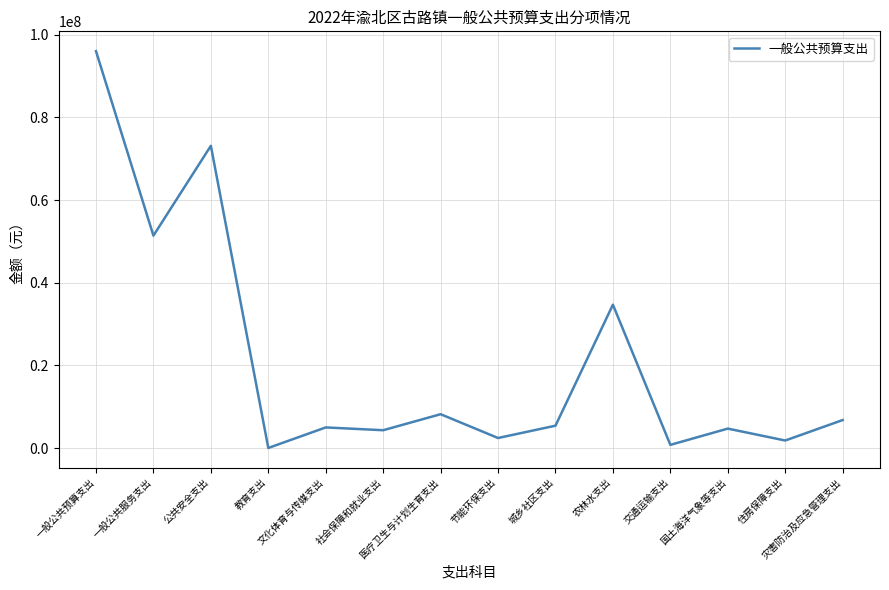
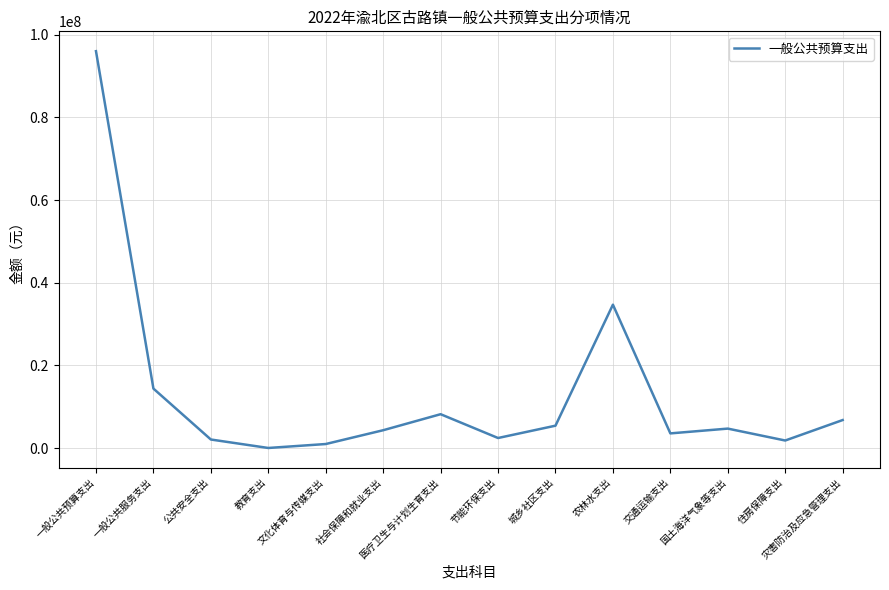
  {
    "一般公共预算支出": 96000000,
-   "一般公共服务支出": 51000000,
-   "公共安全支出": 73000000,
+   "一般公共服务支出": 14000000,
+   "公共安全支出": 2000000,
    "教育支出": 0,
-   "文化体育与传媒支出": 5000000,
+   "文化体育与传媒支出": 1000000,
    "社会保障和就业支出": 4000000,
    "医疗卫生与计划生育支出": 8000000,
    "节能环保支出": 2000000,
    "城乡社区支出": 5000000,
    "农林水支出": 35000000,
-   "交通运输支出": 1000000,
+   "交通运输支出": 4000000,
    "国土海洋气象等支出": 5000000,
    "住房保障支出": 2000000,
    "灾害防治及应急管理支出": 7000000
  }
